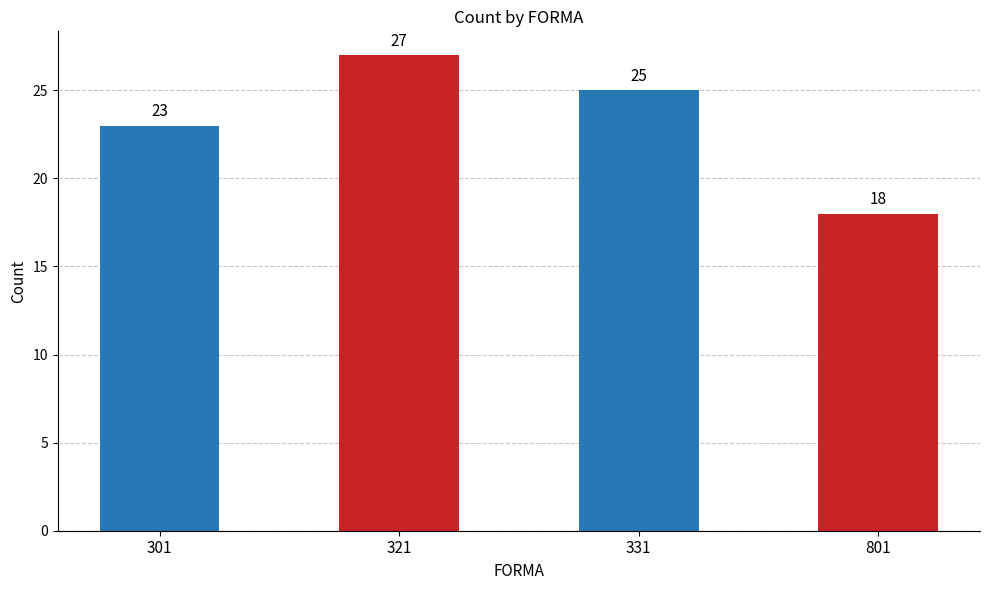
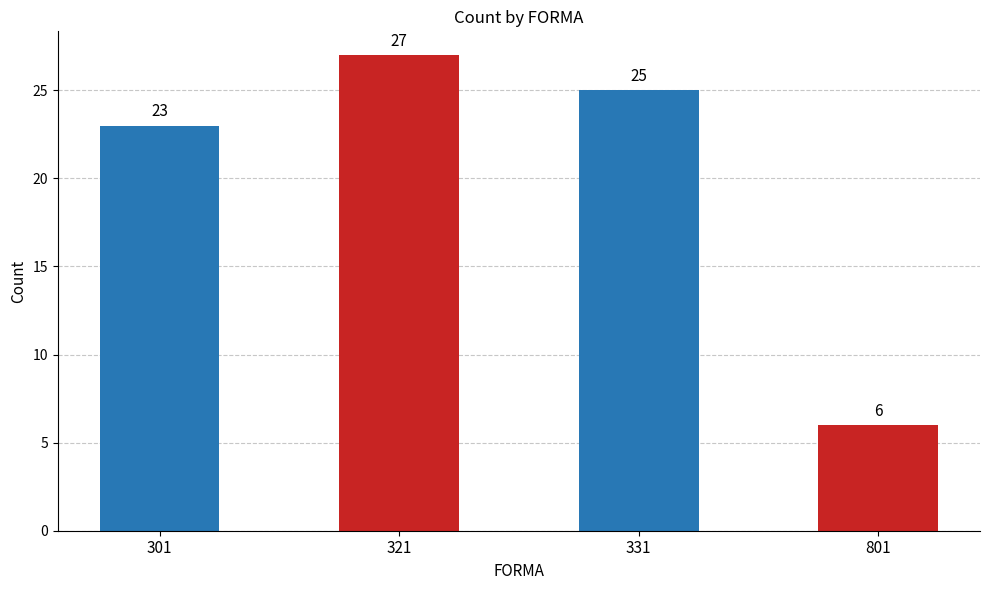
  {
    "301": 23,
    "321": 27,
    "331": 25,
-   "801": 18
+   "801": 6
  }
